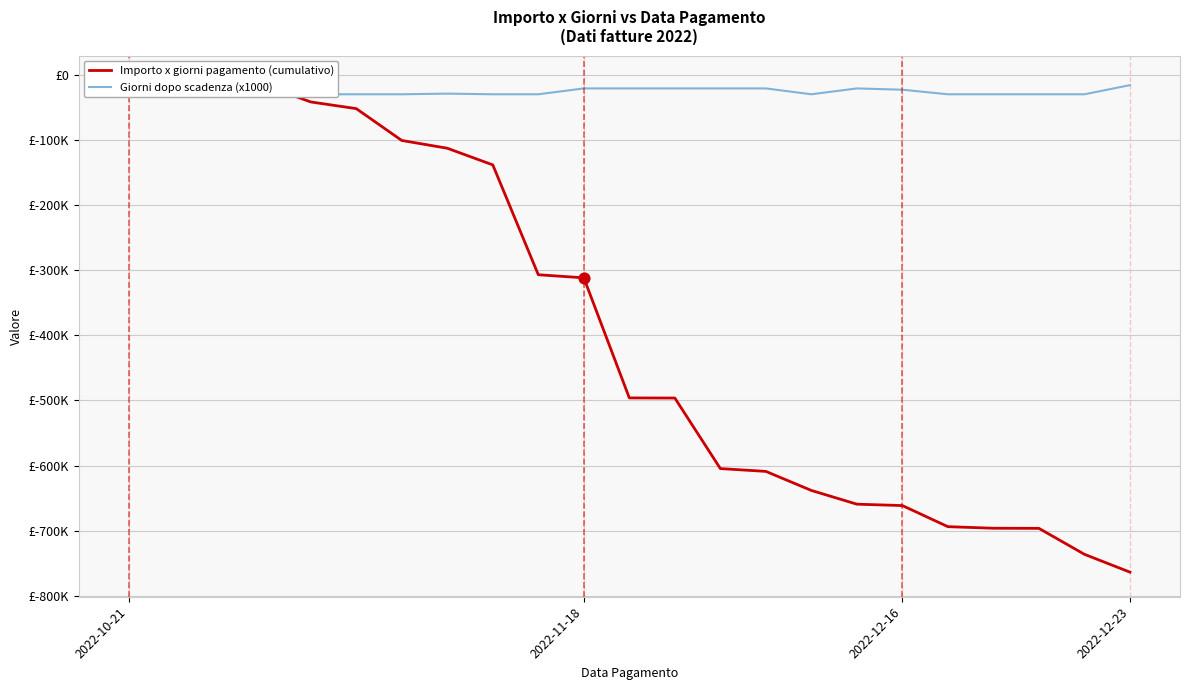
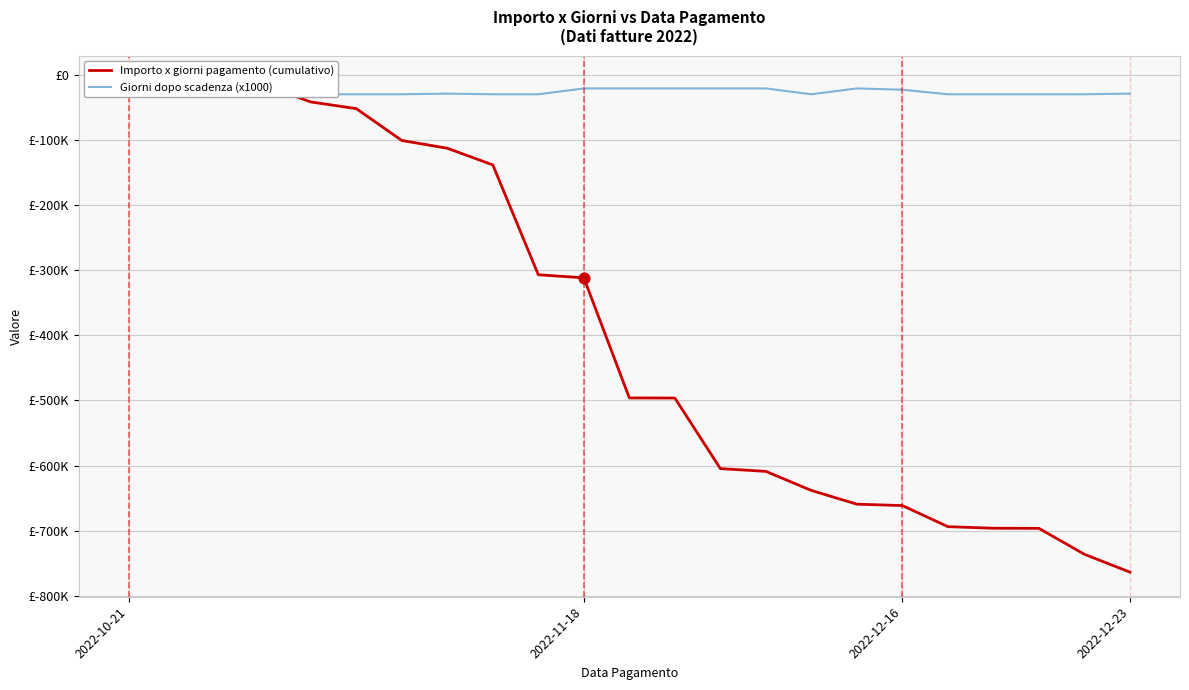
  {
    "Giorni dopo scadenza (x1000)": {
-     "2022-12-23": "£-20000"
+     "2022-12-23": "£-30000"
    }
  }
